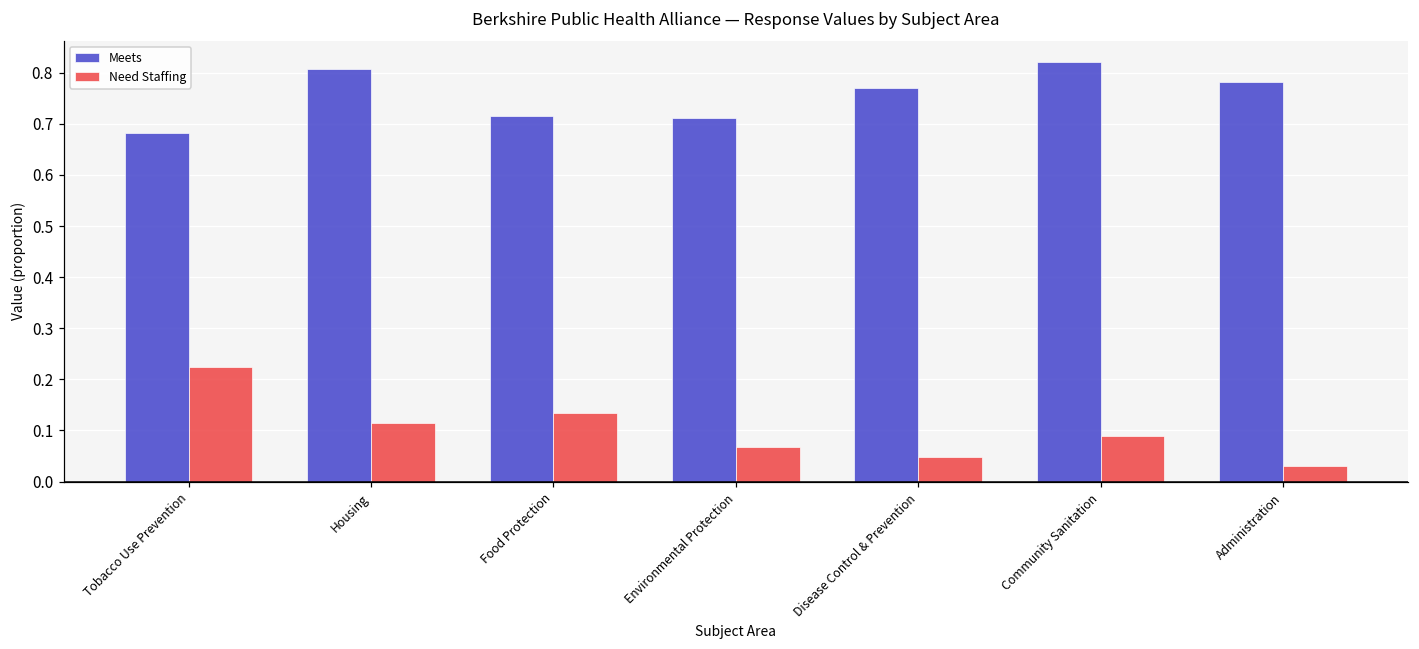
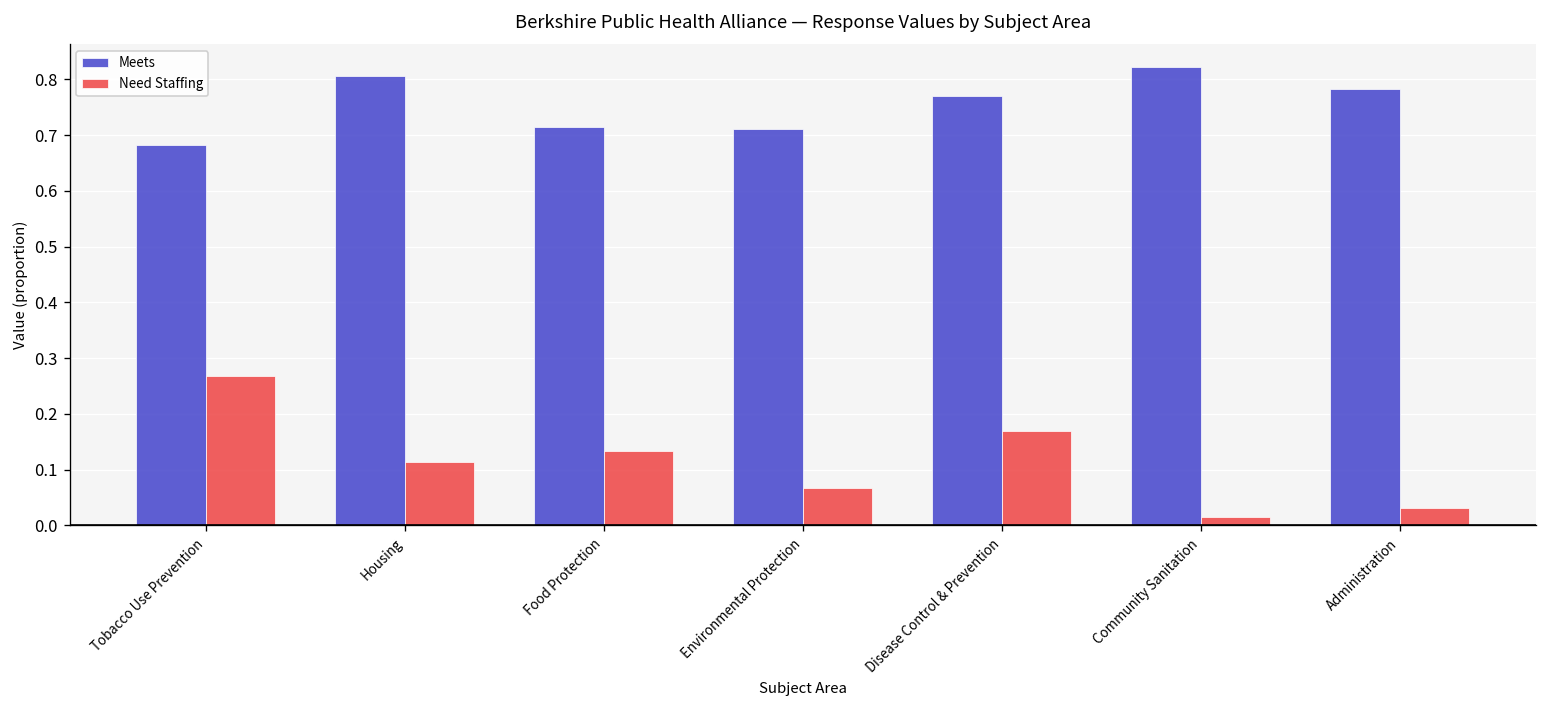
  {
    "Meets": {
      "Tobacco Use Prevention": 0.68,
      "Housing": 0.81,
      "Food Protection": 0.71,
      "Environmental Protection": 0.71,
      "Disease Control & Prevention": 0.77,
      "Community Sanitation": 0.82,
      "Administration": 0.78
    },
    "Need Staffing": {
-     "Tobacco Use Prevention": 0.22,
+     "Tobacco Use Prevention": 0.27,
      "Housing": 0.11,
      "Food Protection": 0.13,
      "Environmental Protection": 0.07,
-     "Disease Control & Prevention": 0.05,
-     "Community Sanitation": 0.09,
+     "Disease Control & Prevention": 0.17,
+     "Community Sanitation": 0.01,
      "Administration": 0.03
    }
  }
